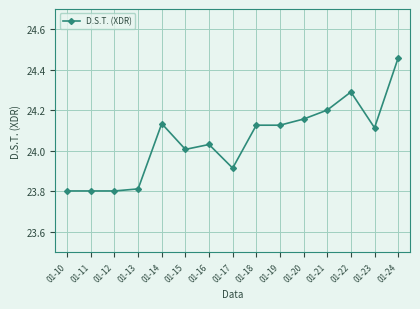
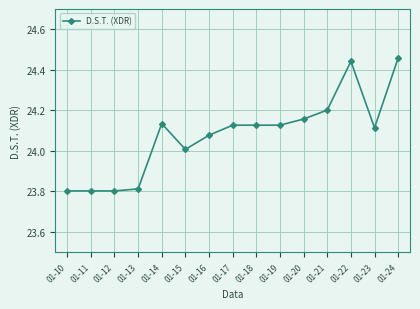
  {
    "01-10": 23.80,
    "01-11": 23.80,
    "01-12": 23.80,
    "01-13": 23.81,
    "01-14": 24.13,
    "01-15": 24.01,
-   "01-16": 24.03,
-   "01-17": 23.92,
+   "01-16": 24.08,
+   "01-17": 24.13,
    "01-18": 24.13,
    "01-19": 24.13,
    "01-20": 24.16,
    "01-21": 24.20,
-   "01-22": 24.29,
+   "01-22": 24.44,
    "01-23": 24.11,
    "01-24": 24.46
  }
